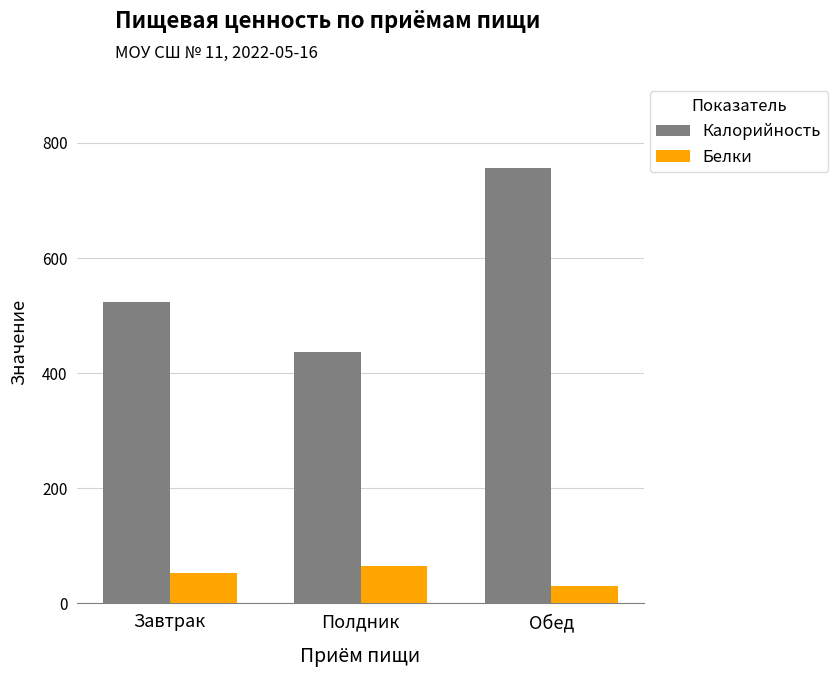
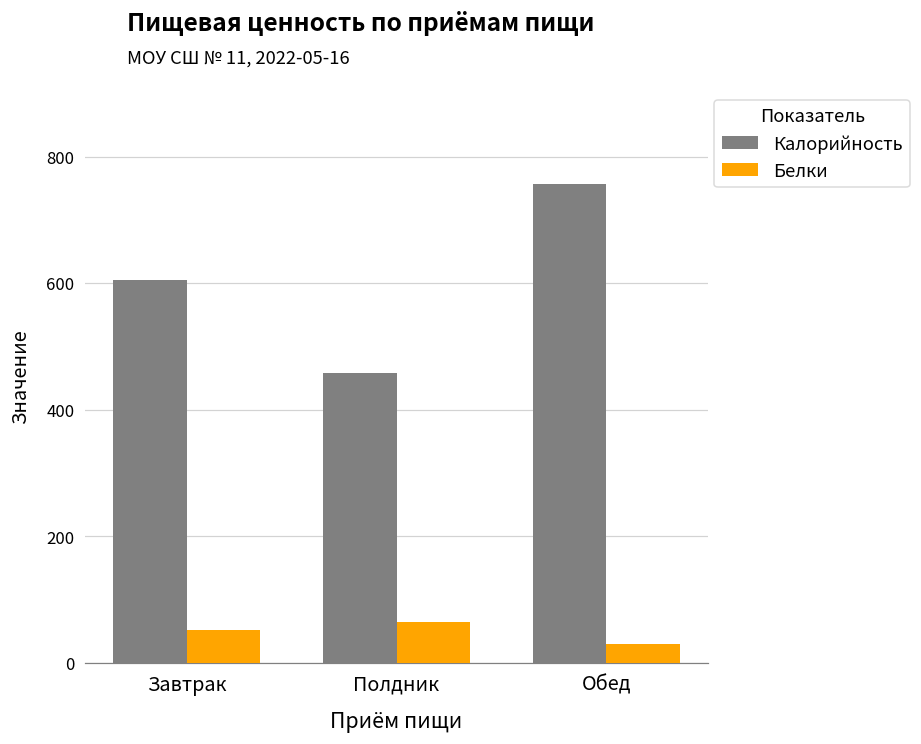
  {
    "Калорийность": {
-     "Завтрак": 520,
-     "Полдник": 440,
+     "Завтрак": 610,
+     "Полдник": 460,
      "Обед": 760
    },
    "Белки": {
      "Завтрак": 50,
      "Полдник": 60,
      "Обед": 30
    }
  }
